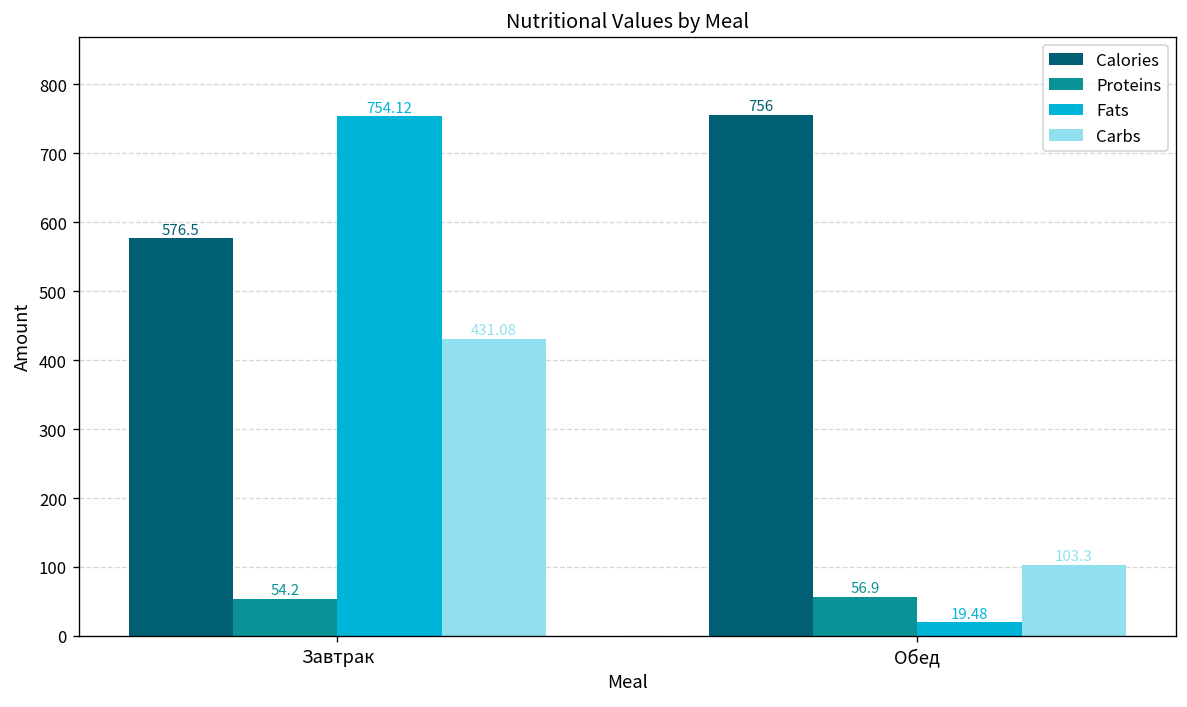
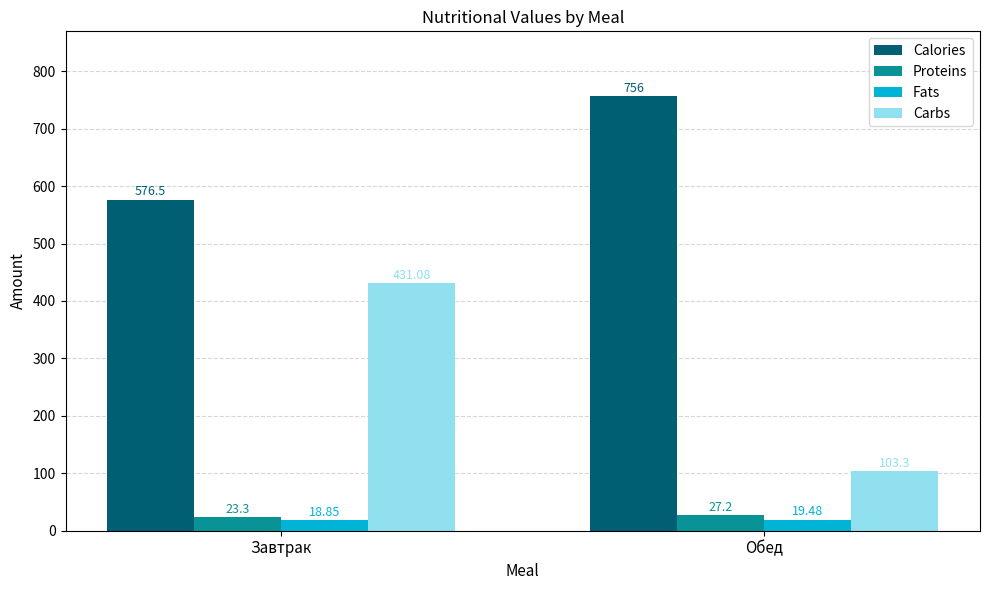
  {
    "Calories": {
      "Завтрак": 576.5,
      "Обед": 756
    },
    "Proteins": {
-     "Завтрак": 54.2,
-     "Обед": 56.9
+     "Завтрак": 23.3,
+     "Обед": 27.2
    },
    "Fats": {
-     "Завтрак": 754.12,
+     "Завтрак": 18.85,
      "Обед": 19.48
    },
    "Carbs": {
      "Завтрак": 431.08,
      "Обед": 103.3
    }
  }
